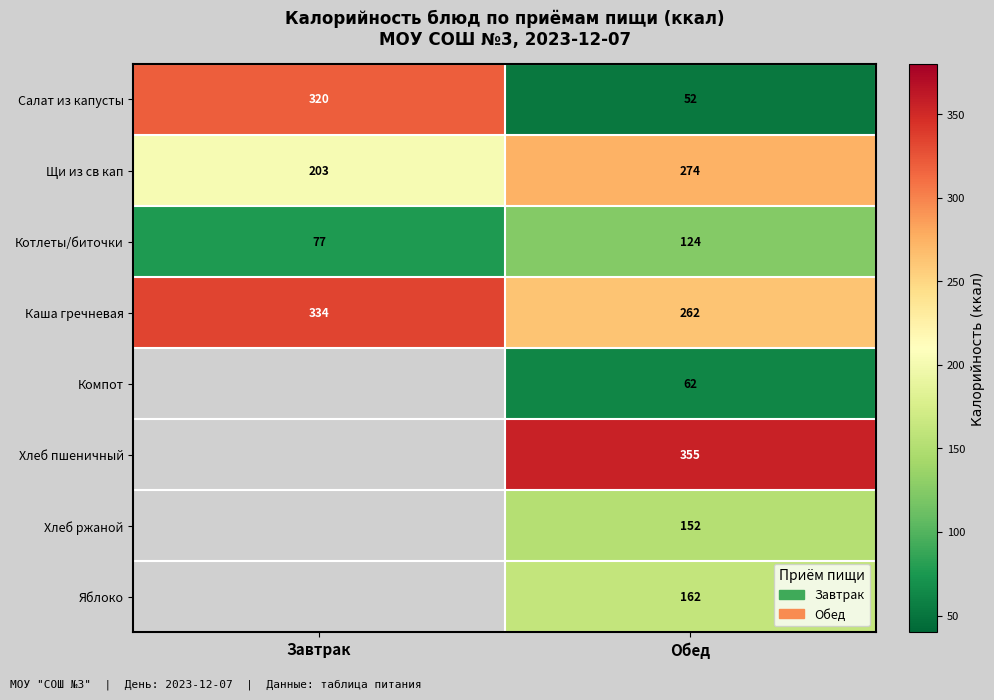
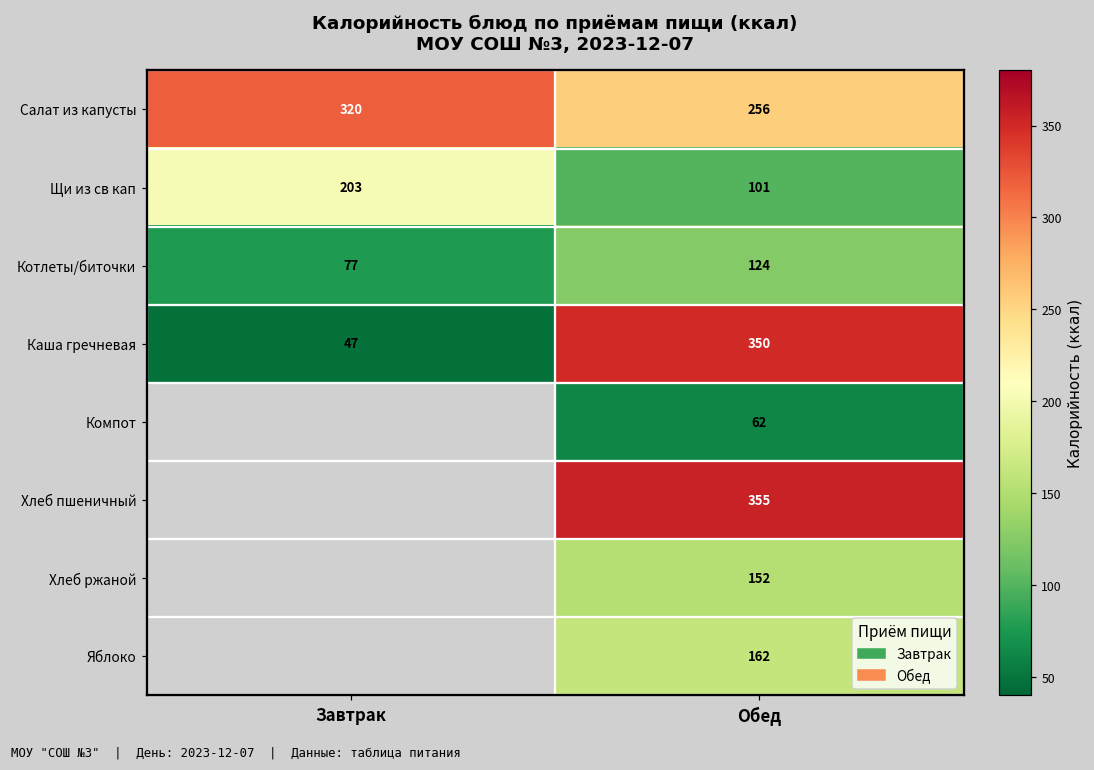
  {
    "Салат из капусты": {
      "Завтрак": 320,
-     "Обед": 52
+     "Обед": 256
    },
    "Щи из св кап": {
      "Завтрак": 203,
-     "Обед": 274
+     "Обед": 101
    },
    "Котлеты/биточки": {
      "Завтрак": 77,
      "Обед": 124
    },
    "Каша гречневая": {
-     "Завтрак": 334,
-     "Обед": 262
+     "Завтрак": 47,
+     "Обед": 350
    },
    "Компот": {
      "Обед": 62
    },
    "Хлеб пшеничный": {
      "Обед": 355
    },
    "Хлеб ржаной": {
      "Обед": 152
    },
    "Яблоко": {
      "Обед": 162
    }
  }
